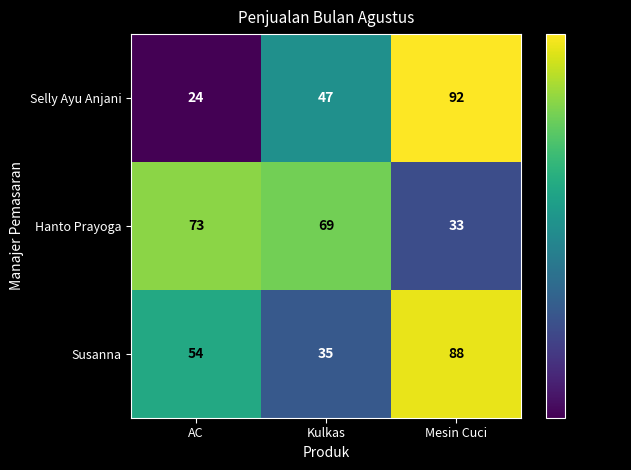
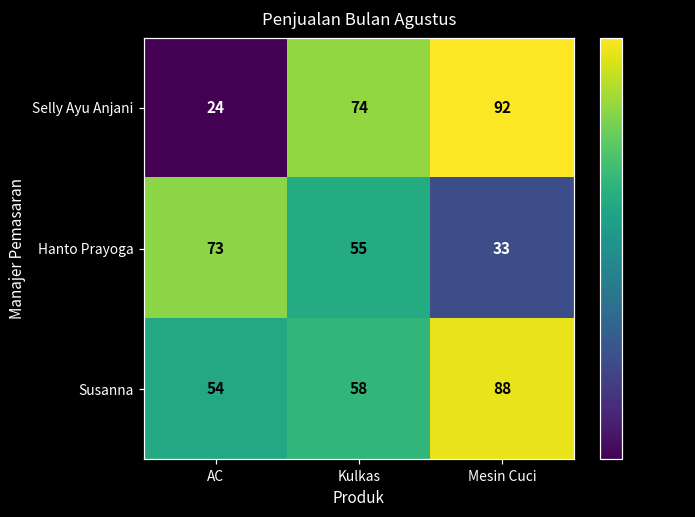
  {
    "Selly Ayu Anjani": {
      "AC": 24,
-     "Kulkas": 47,
+     "Kulkas": 74,
      "Mesin Cuci": 92
    },
    "Hanto Prayoga": {
      "AC": 73,
-     "Kulkas": 69,
+     "Kulkas": 55,
      "Mesin Cuci": 33
    },
    "Susanna": {
      "AC": 54,
-     "Kulkas": 35,
+     "Kulkas": 58,
      "Mesin Cuci": 88
    }
  }
